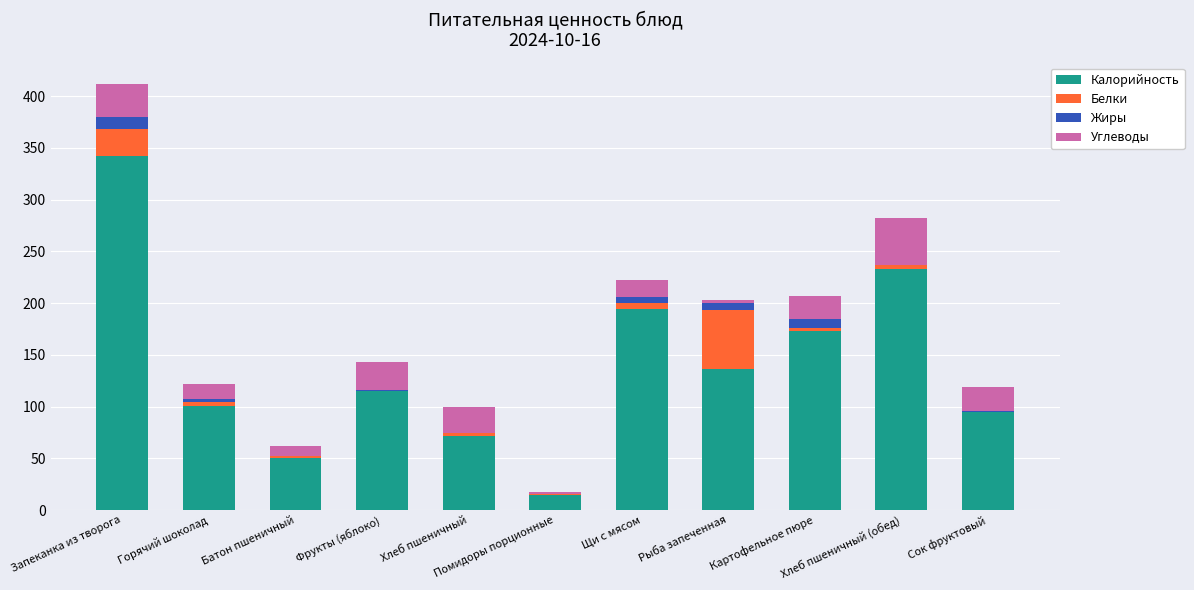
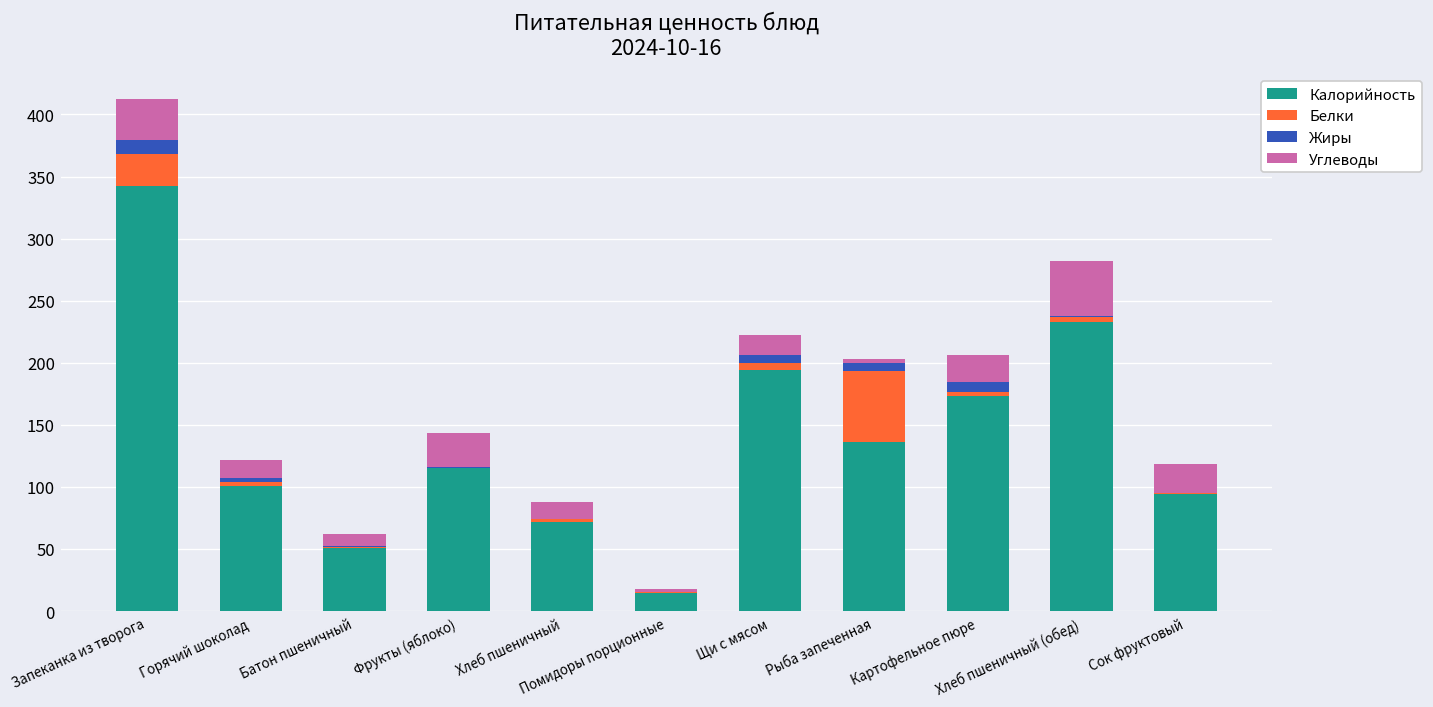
  {
    "Калорийность": {
      "Запеканка из творога": 342,
      "Горячий шоколад": 101,
      "Батон пшеничный": 50,
      "Фрукты (яблоко)": 115,
      "Хлеб пшеничный": 72,
      "Помидоры порционные": 14,
      "Щи с мясом": 194,
      "Рыба запеченная": 136,
      "Картофельное пюре": 173,
      "Хлеб пшеничный (обед)": 233,
      "Сок фруктовый": 94
    },
    "Белки": {
      "Запеканка из творога": 26,
      "Горячий шоколад": 3,
      "Щи с мясом": 6,
      "Рыба запеченная": 57,
      "Картофельное пюре": 3,
      "Хлеб пшеничный (обед)": 4
    },
    "Жиры": {
      "Запеканка из творога": 12,
      "Горячий шоколад": 3,
      "Щи с мясом": 6,
      "Рыба запеченная": 6,
      "Картофельное пюре": 8
    },
    "Углеводы": {
      "Запеканка из творога": 32,
      "Горячий шоколад": 15,
      "Батон пшеничный": 10,
      "Фрукты (яблоко)": 28,
-     "Хлеб пшеничный": 26,
+     "Хлеб пшеничный": 13,
      "Щи с мясом": 16,
      "Рыба запеченная": 3,
      "Картофельное пюре": 22,
      "Хлеб пшеничный (обед)": 45,
      "Сок фруктовый": 23
    }
  }
